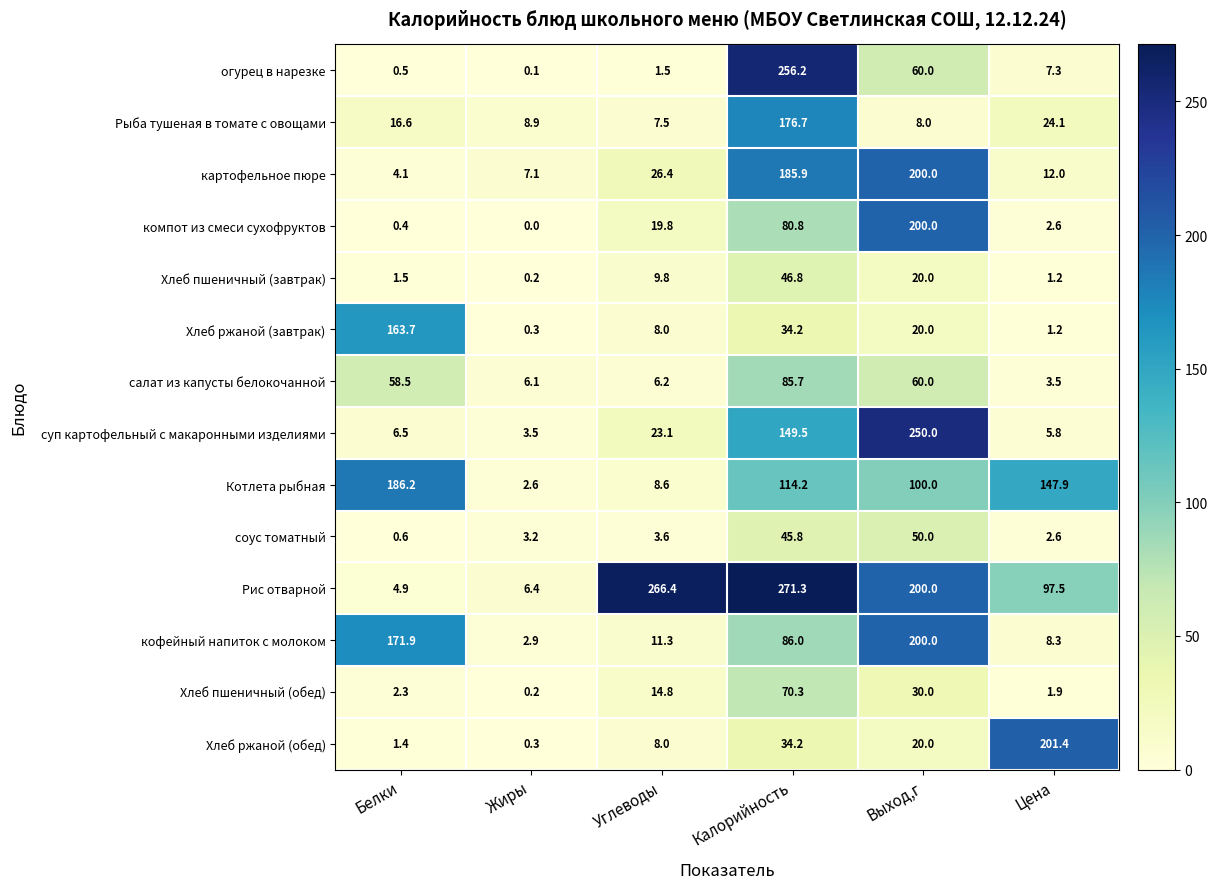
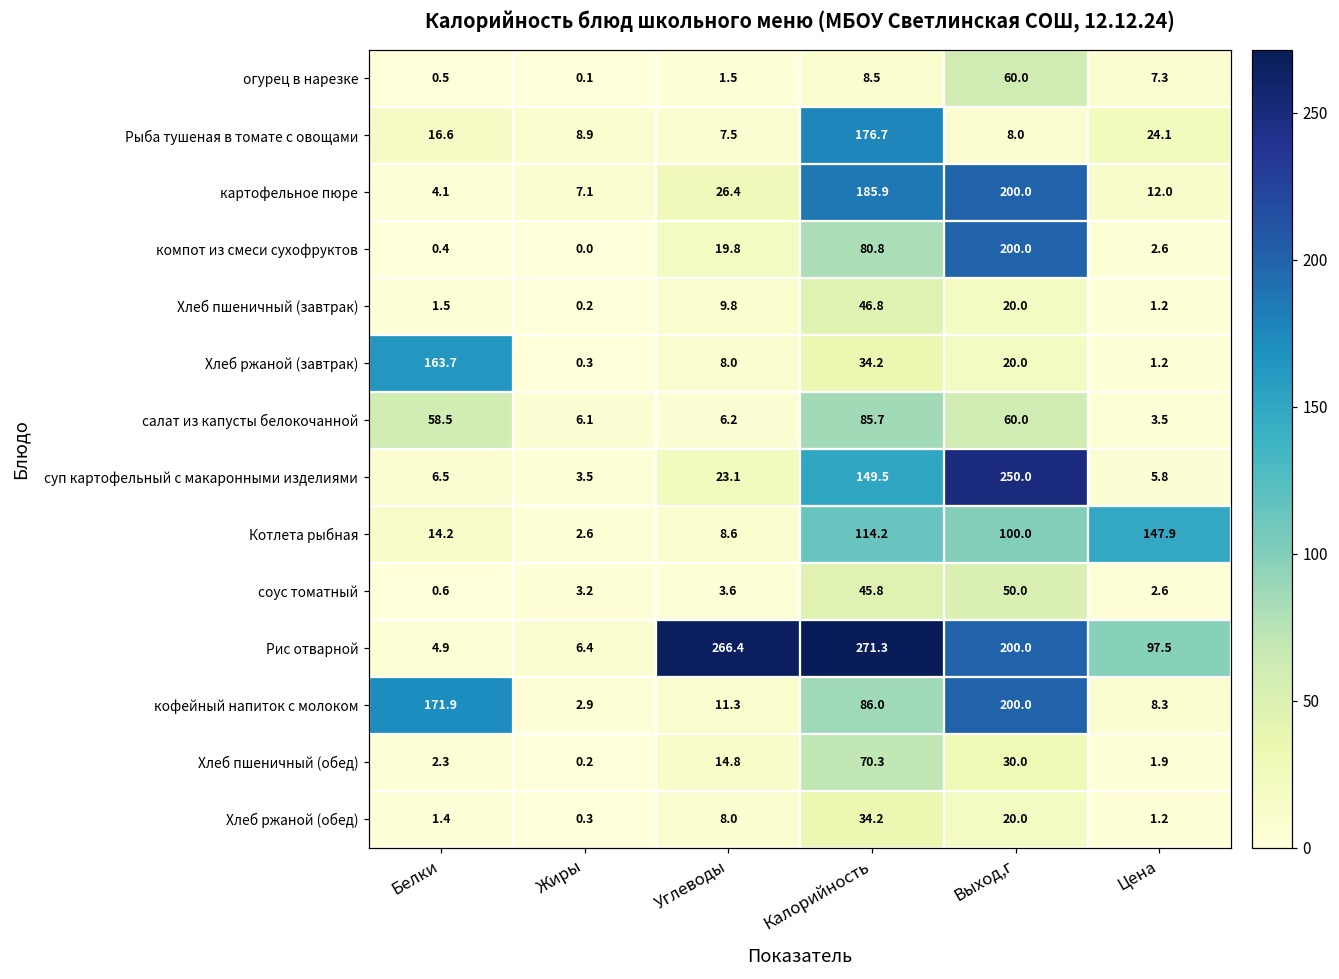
  {
    "огурец в нарезке": {
      "Белки": 0.5,
      "Жиры": 0.1,
      "Углеводы": 1.5,
-     "Калорийность": 256.2,
+     "Калорийность": 8.5,
      "Выход,г": 60.0,
      "Цена": 7.3
    },
    "Рыба тушеная в томате с овощами": {
      "Белки": 16.6,
      "Жиры": 8.9,
      "Углеводы": 7.5,
      "Калорийность": 176.7,
      "Выход,г": 8.0,
      "Цена": 24.1
    },
    "картофельное пюре": {
      "Белки": 4.1,
      "Жиры": 7.1,
      "Углеводы": 26.4,
      "Калорийность": 185.9,
      "Выход,г": 200.0,
      "Цена": 12.0
    },
    "компот из смеси сухофруктов": {
      "Белки": 0.4,
      "Жиры": 0.0,
      "Углеводы": 19.8,
      "Калорийность": 80.8,
      "Выход,г": 200.0,
      "Цена": 2.6
    },
    "Хлеб пшеничный (завтрак)": {
      "Белки": 1.5,
      "Жиры": 0.2,
      "Углеводы": 9.8,
      "Калорийность": 46.8,
      "Выход,г": 20.0,
      "Цена": 1.2
    },
    "Хлеб ржаной (завтрак)": {
      "Белки": 163.7,
      "Жиры": 0.3,
      "Углеводы": 8.0,
      "Калорийность": 34.2,
      "Выход,г": 20.0,
      "Цена": 1.2
    },
    "салат из капусты белокочанной": {
      "Белки": 58.5,
      "Жиры": 6.1,
      "Углеводы": 6.2,
      "Калорийность": 85.7,
      "Выход,г": 60.0,
      "Цена": 3.5
    },
    "суп картофельный с макаронными изделиями": {
      "Белки": 6.5,
      "Жиры": 3.5,
      "Углеводы": 23.1,
      "Калорийность": 149.5,
      "Выход,г": 250.0,
      "Цена": 5.8
    },
    "Котлета рыбная": {
-     "Белки": 186.2,
+     "Белки": 14.2,
      "Жиры": 2.6,
      "Углеводы": 8.6,
      "Калорийность": 114.2,
      "Выход,г": 100.0,
      "Цена": 147.9
    },
    "соус томатный": {
      "Белки": 0.6,
      "Жиры": 3.2,
      "Углеводы": 3.6,
      "Калорийность": 45.8,
      "Выход,г": 50.0,
      "Цена": 2.6
    },
    "Рис отварной": {
      "Белки": 4.9,
      "Жиры": 6.4,
      "Углеводы": 266.4,
      "Калорийность": 271.3,
      "Выход,г": 200.0,
      "Цена": 97.5
    },
    "кофейный напиток с молоком": {
      "Белки": 171.9,
      "Жиры": 2.9,
      "Углеводы": 11.3,
      "Калорийность": 86.0,
      "Выход,г": 200.0,
      "Цена": 8.3
    },
    "Хлеб пшеничный (обед)": {
      "Белки": 2.3,
      "Жиры": 0.2,
      "Углеводы": 14.8,
      "Калорийность": 70.3,
      "Выход,г": 30.0,
      "Цена": 1.9
    },
    "Хлеб ржаной (обед)": {
      "Белки": 1.4,
      "Жиры": 0.3,
      "Углеводы": 8.0,
      "Калорийность": 34.2,
      "Выход,г": 20.0,
-     "Цена": 201.4
+     "Цена": 1.2
    }
  }
